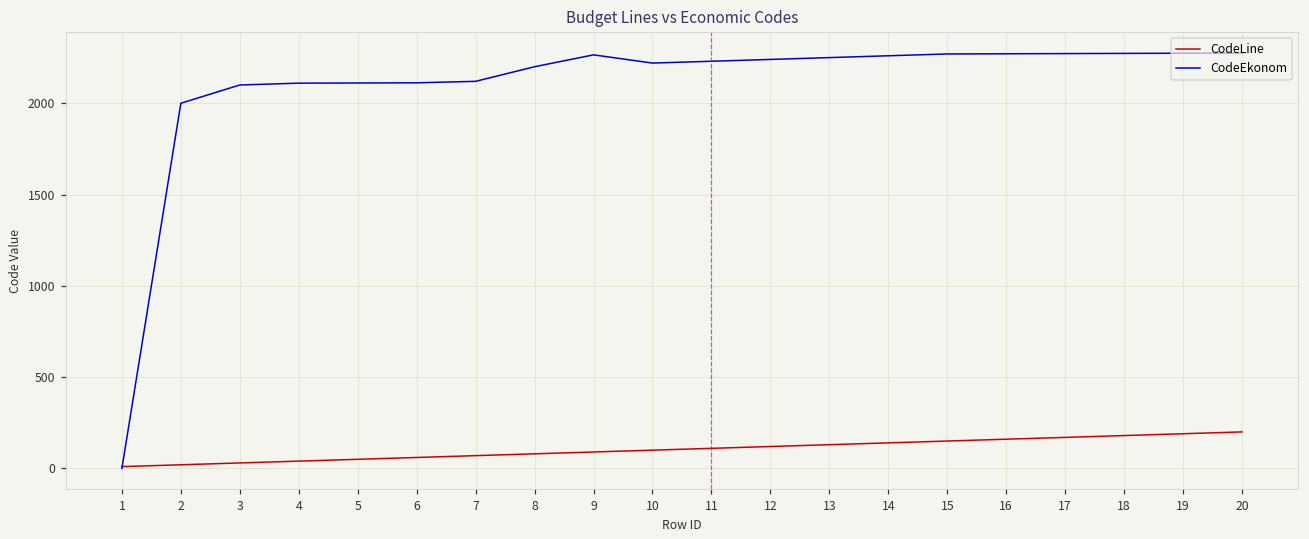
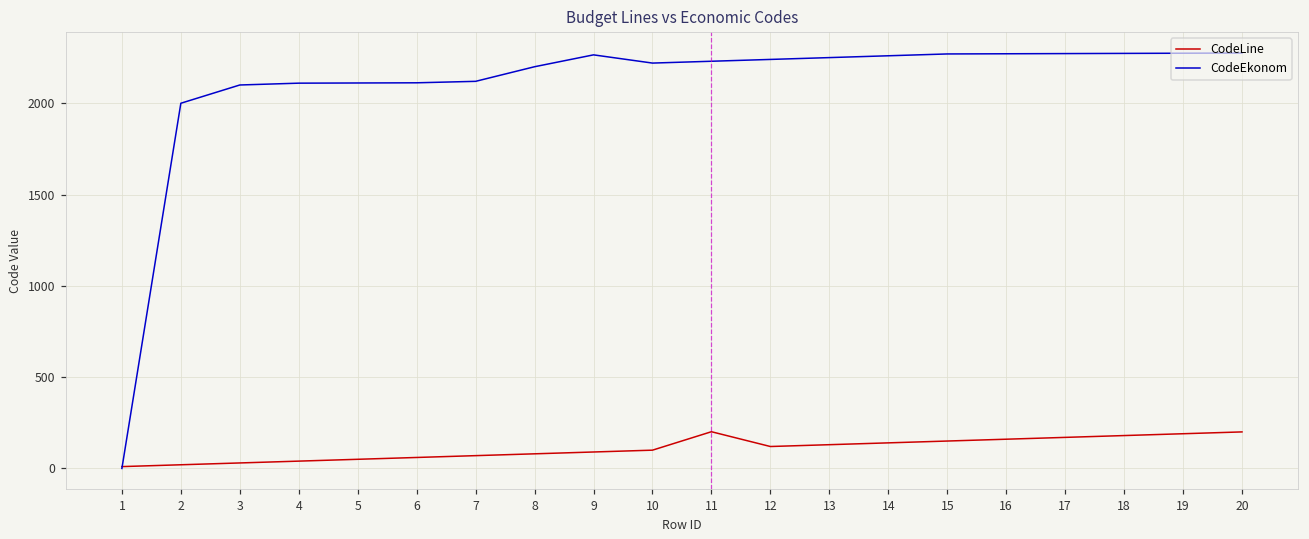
  {
    "CodeLine": {
      "2": 20,
      "3": 30,
      "4": 40,
      "5": 50,
      "6": 60,
      "7": 70,
      "8": 80,
      "9": 90,
      "10": 100,
-     "11": 110,
+     "11": 200,
      "12": 120,
      "13": 130,
      "14": 140,
      "15": 150,
      "16": 160,
      "17": 170,
      "18": 180,
      "19": 190,
      "20": 200
    },
    "CodeEkonom": {
      "2": 2000,
      "3": 2100,
      "4": 2110,
      "5": 2110,
      "6": 2110,
      "7": 2120,
      "8": 2200,
      "9": 2270,
      "10": 2220,
      "11": 2230,
      "12": 2240,
      "13": 2250,
      "14": 2260,
      "15": 2270,
      "16": 2270,
      "17": 2270,
      "18": 2270
    }
  }
